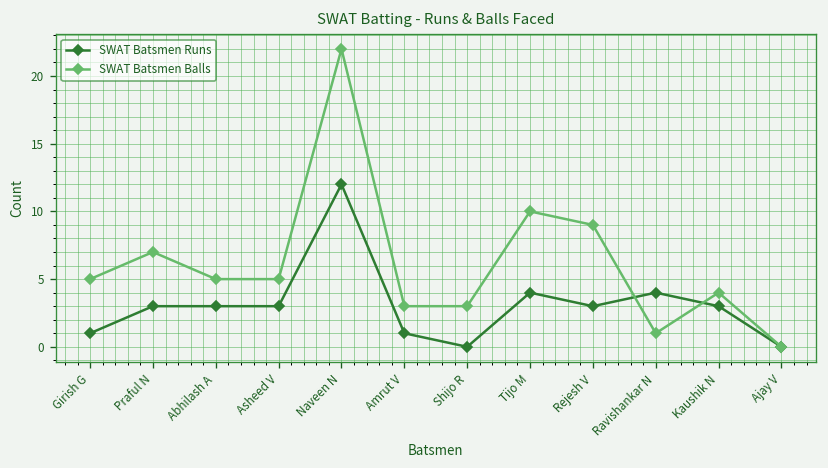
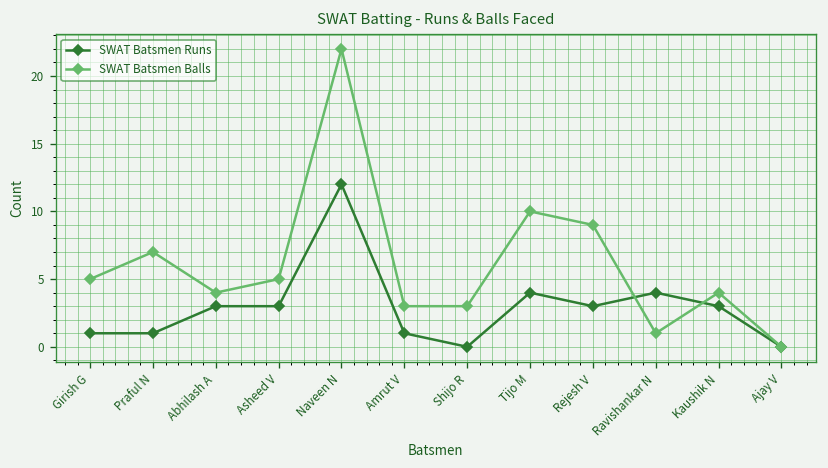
  {
    "SWAT Batsmen Runs": {
      "Girish G": 1,
-     "Praful N": 3,
+     "Praful N": 1,
      "Abhilash A": 3,
      "Asheed V": 3,
      "Naveen N": 12,
      "Amrut V": 1,
      "Shijo R": 0,
      "Tijo M": 4,
      "Rejesh V": 3,
      "Ravishankar N": 4,
      "Kaushik N": 3
    },
    "SWAT Batsmen Balls": {
      "Girish G": 5,
      "Praful N": 7,
-     "Abhilash A": 5,
+     "Abhilash A": 4,
      "Asheed V": 5,
      "Naveen N": 22,
      "Amrut V": 3,
      "Shijo R": 3,
      "Tijo M": 10,
      "Rejesh V": 9,
      "Ravishankar N": 1,
      "Kaushik N": 4
    }
  }
